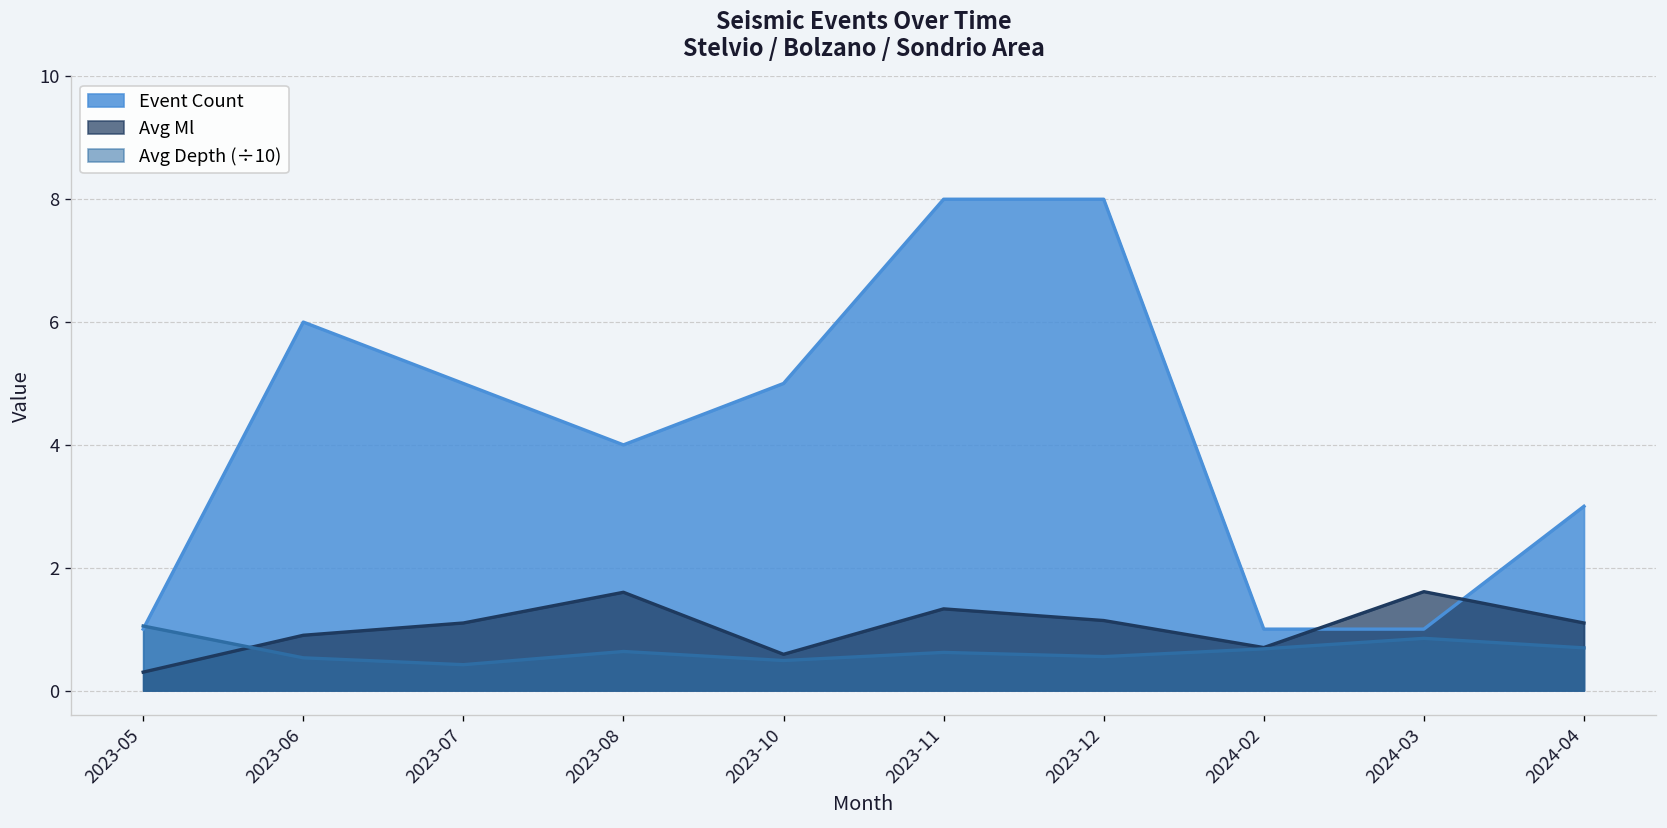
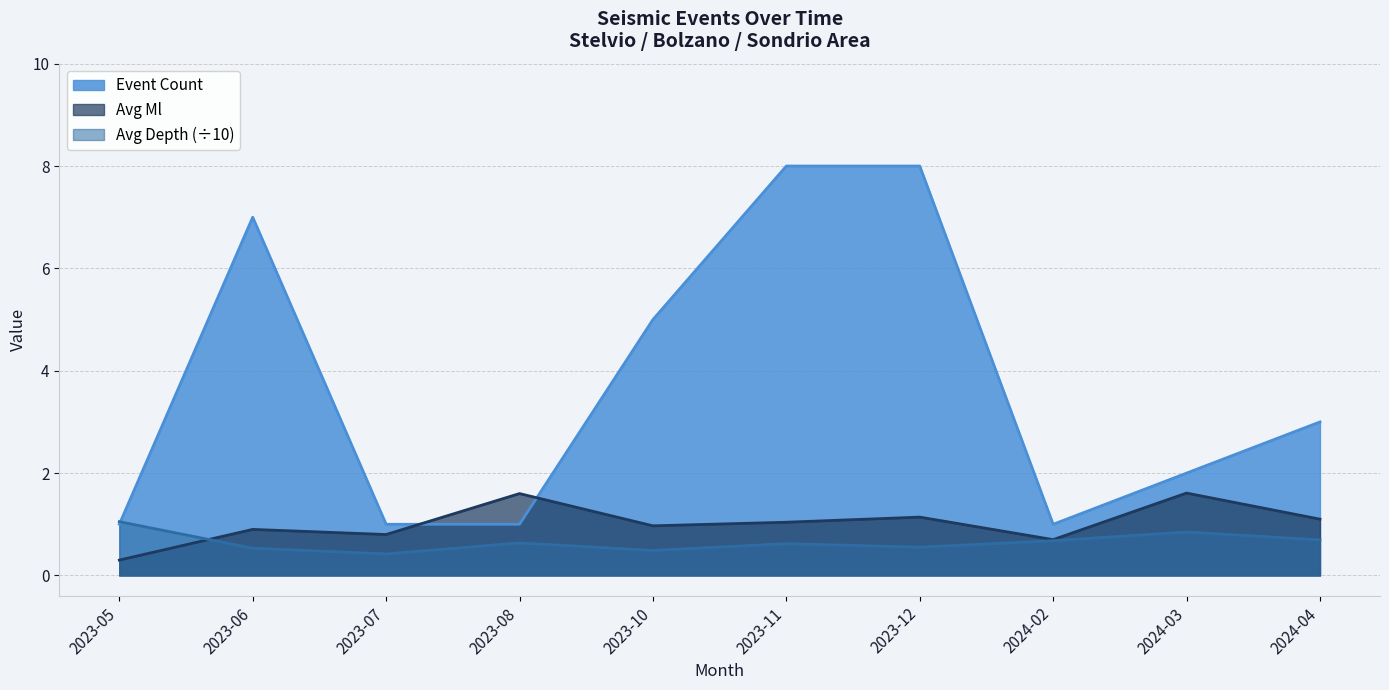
  {
    "Event Count": {
      "2023-05": 1,
-     "2023-06": 6,
-     "2023-07": 5,
-     "2023-08": 4,
+     "2023-06": 7,
+     "2023-07": 1,
+     "2023-08": 1,
      "2023-10": 5,
      "2023-11": 8,
      "2023-12": 8,
      "2024-02": 1,
-     "2024-03": 1,
+     "2024-03": 2,
      "2024-04": 3
    },
    "Avg Ml": {
      "2023-05": 0.3,
      "2023-06": 0.9,
-     "2023-07": 1.1,
+     "2023-07": 0.8,
      "2023-08": 1.6,
-     "2023-10": 0.6,
-     "2023-11": 1.3,
+     "2023-10": 1.0,
+     "2023-11": 1.0,
      "2023-12": 1.1,
      "2024-03": 1.6,
      "2024-04": 1.1
    },
    "Avg Depth (÷10)": {
      "2023-05": 1.1,
      "2023-06": 0.5,
      "2023-07": 0.4,
      "2023-08": 0.6,
      "2023-10": 0.5,
      "2023-11": 0.6,
      "2023-12": 0.6,
      "2024-03": 0.9,
      "2024-04": 0.7
    }
  }
